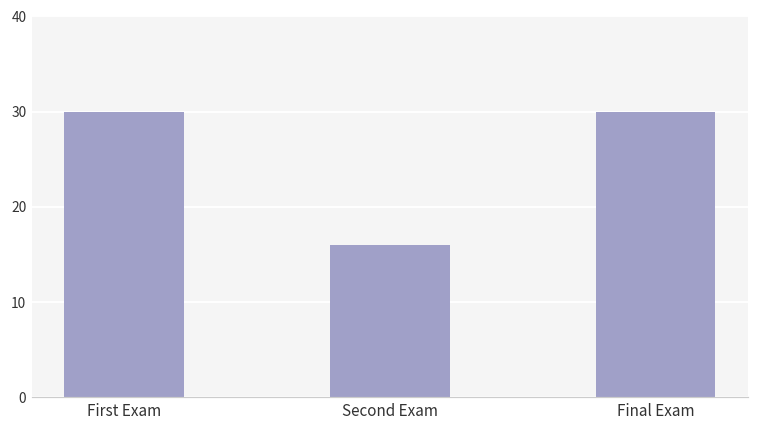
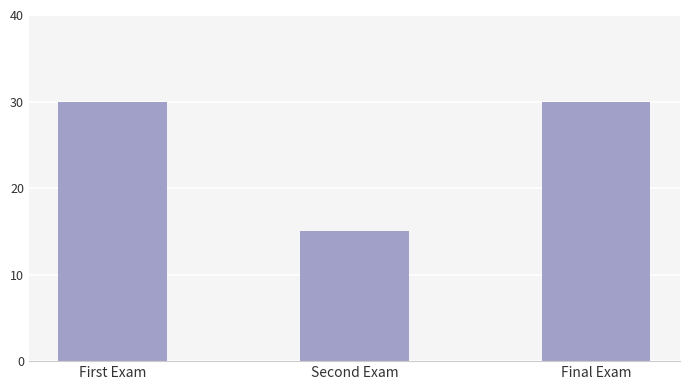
  {
    "First Exam": 30,
-   "Second Exam": 16,
+   "Second Exam": 15,
    "Final Exam": 30
  }
